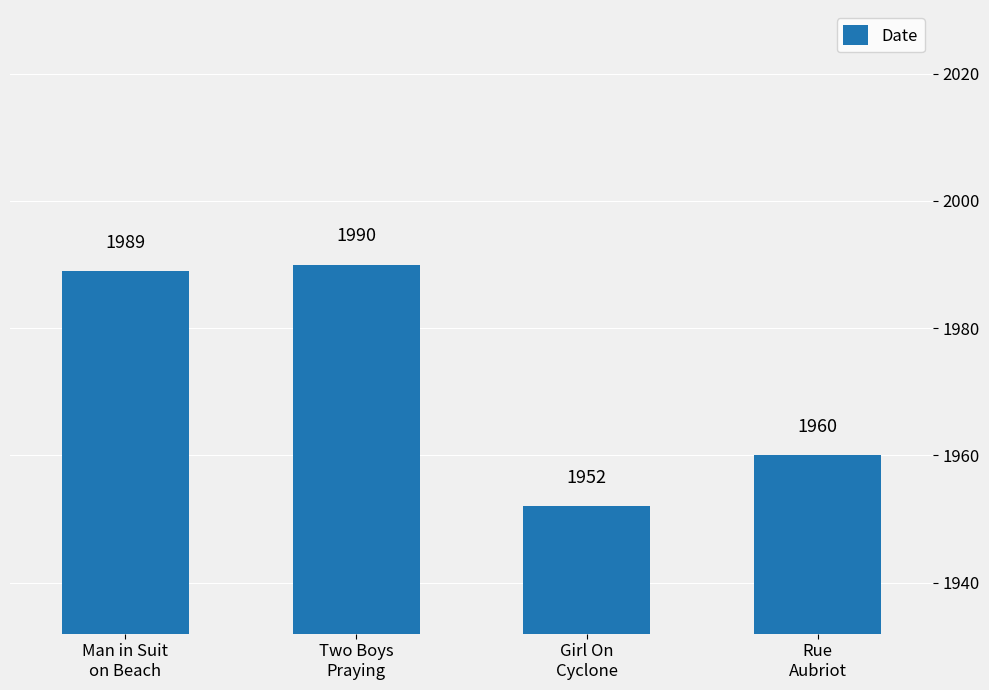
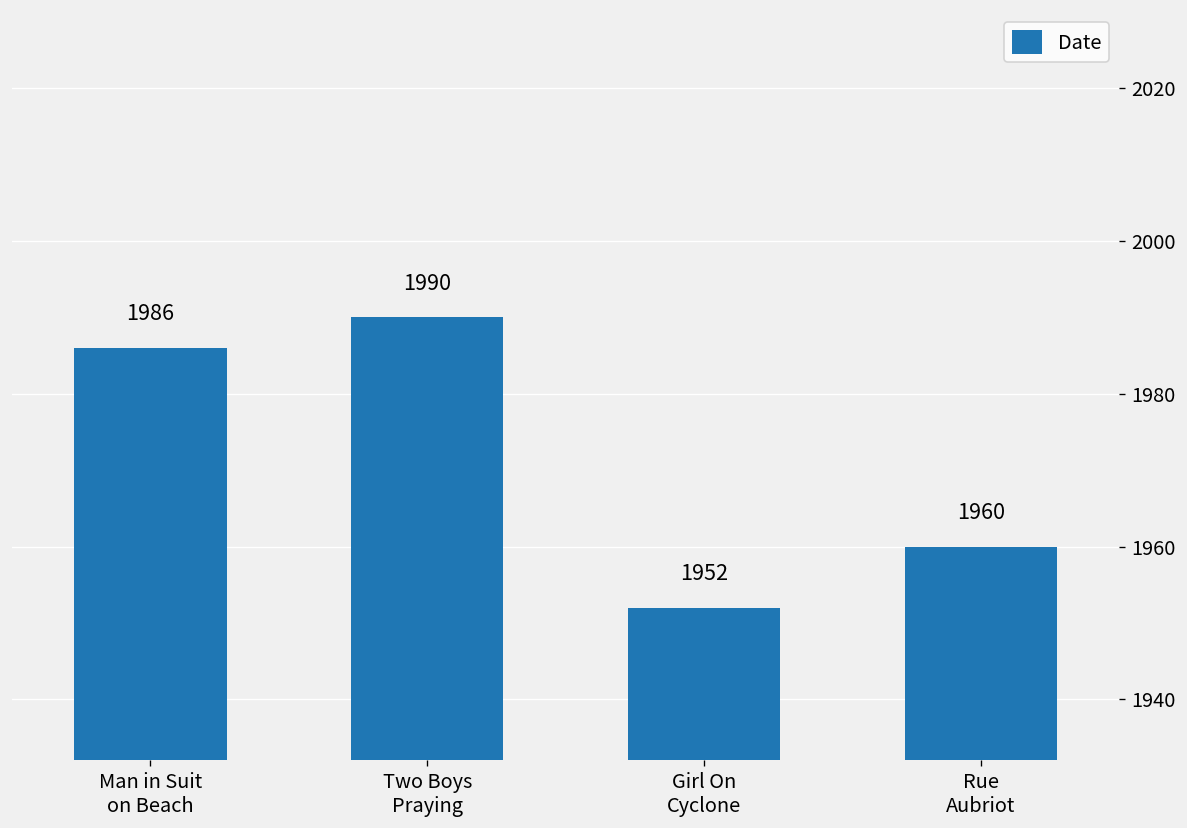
  {
-   "Man in Suit on Beach": 1989,
+   "Man in Suit on Beach": 1986,
    "Two Boys Praying": 1990,
    "Girl On Cyclone": 1952,
    "Rue Aubriot": 1960
  }
